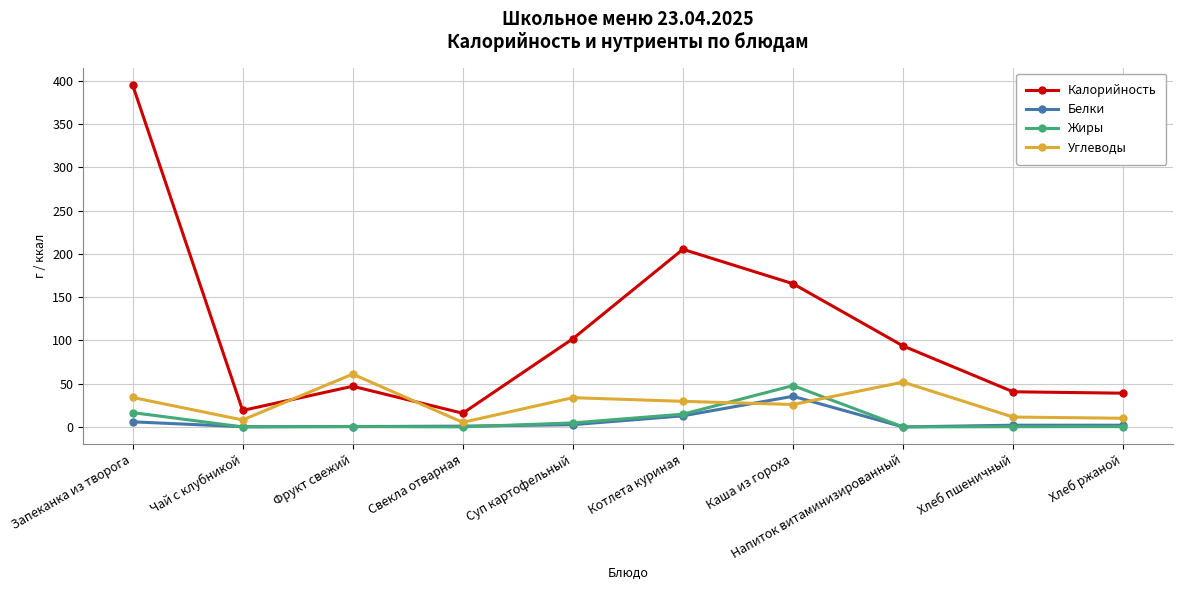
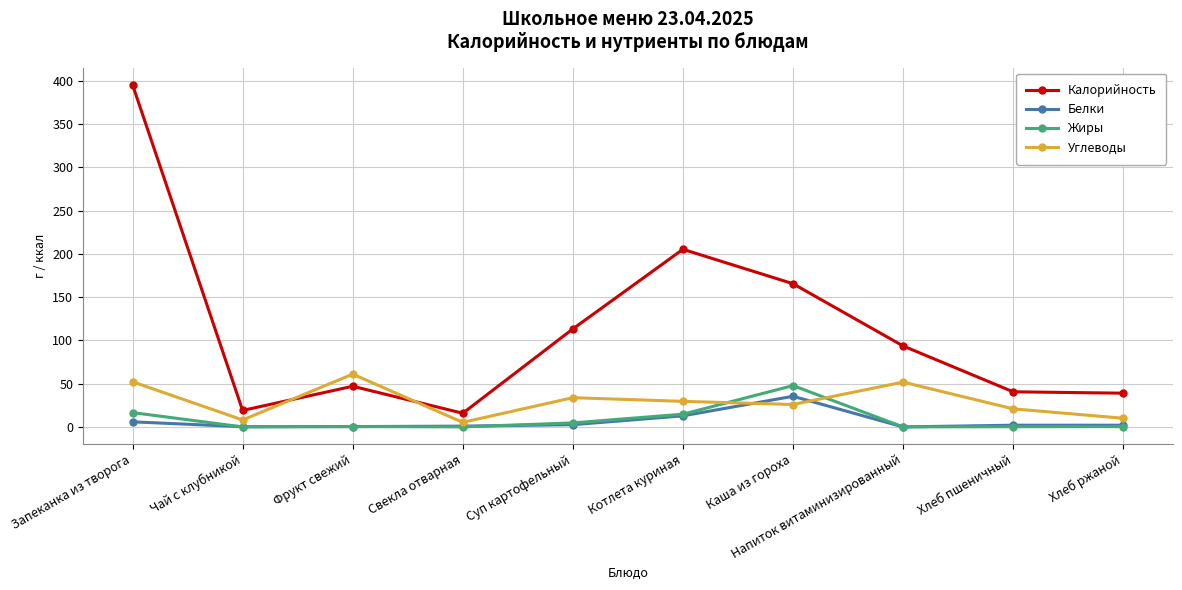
  {
    "Калорийность": {
      "Запеканка из творога": 400,
      "Чай с клубникой": 20,
      "Фрукт свежий": 50,
      "Свекла отварная": 20,
-     "Суп картофельный": 100,
+     "Суп картофельный": 110,
      "Котлета куриная": 210,
      "Каша из гороха": 170,
      "Напиток витаминизированный": 90,
      "Хлеб пшеничный": 40,
      "Хлеб ржаной": 40
    },
    "Белки": {
      "Запеканка из творога": 10,
      "Каша из гороха": 40
    },
    "Жиры": {
      "Запеканка из творога": 20,
      "Каша из гороха": 50
    },
    "Углеводы": {
-     "Запеканка из творога": 30,
+     "Запеканка из творога": 50,
      "Чай с клубникой": 10,
      "Фрукт свежий": 60,
      "Свекла отварная": 10,
      "Суп картофельный": 30,
      "Котлета куриная": 30,
      "Каша из гороха": 30,
      "Напиток витаминизированный": 50,
-     "Хлеб пшеничный": 10,
+     "Хлеб пшеничный": 20,
      "Хлеб ржаной": 10
    }
  }
